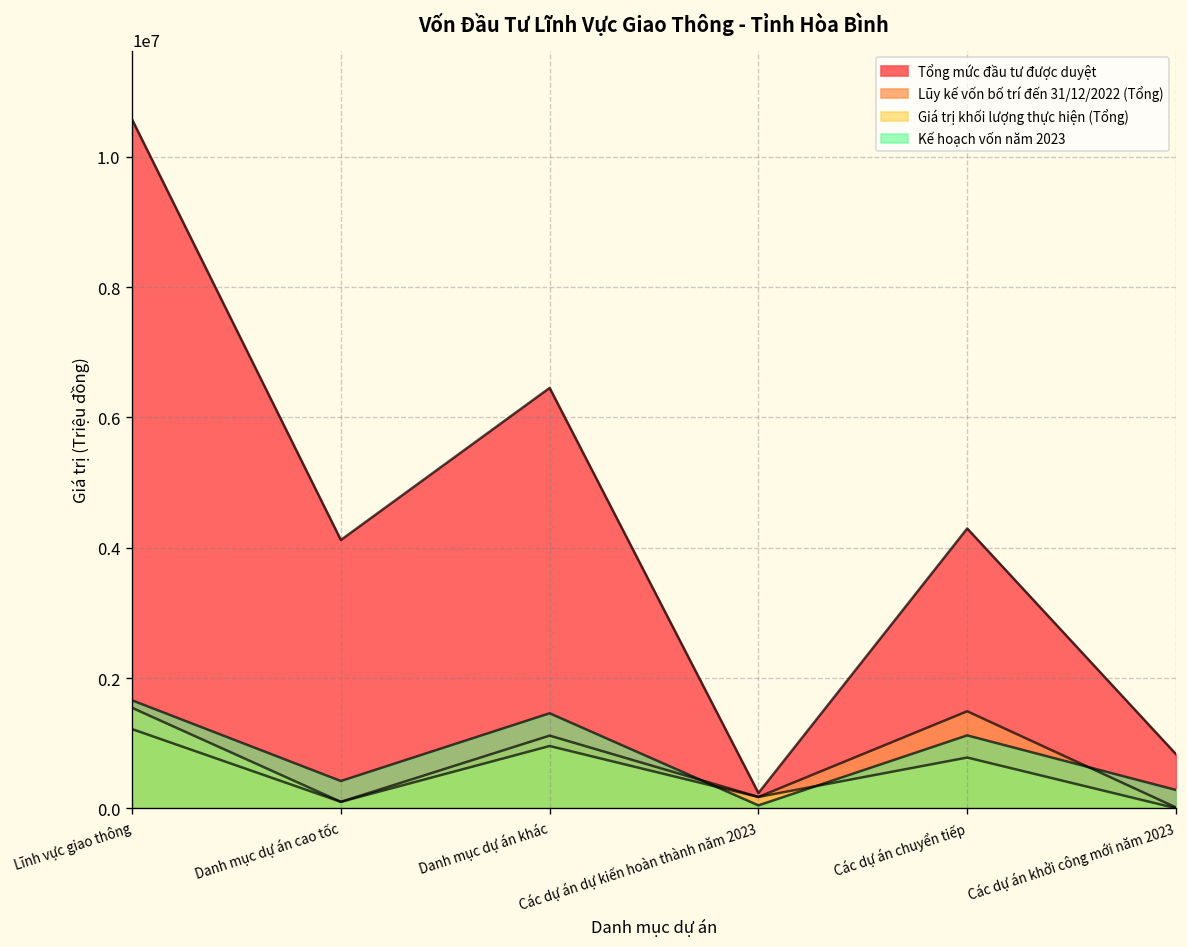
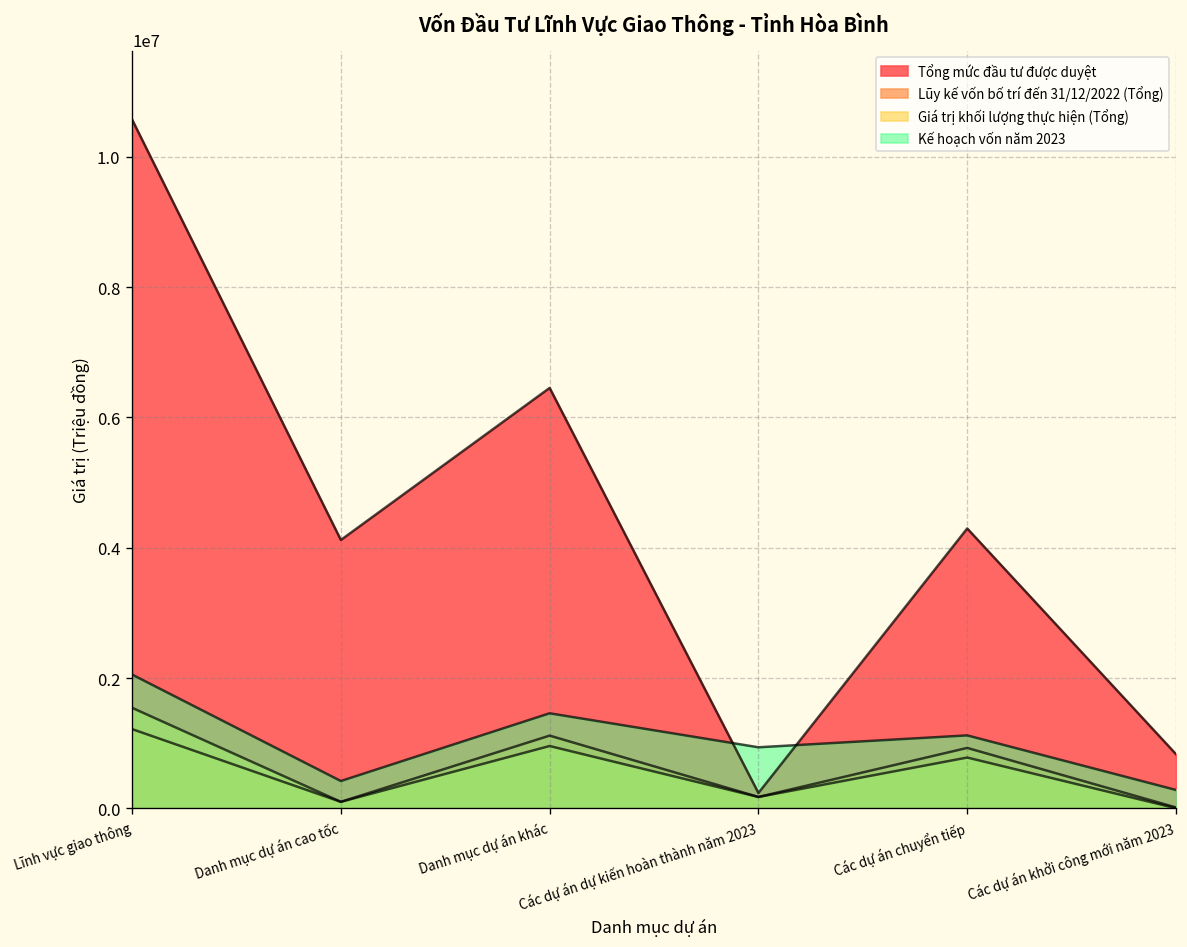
  {
    "Tổng mức đầu tư được duyệt": {
      "Lĩnh vực giao thông": 10600000,
      "Danh mục dự án cao tốc": 4100000,
      "Danh mục dự án khác": 6500000,
      "Các dự án dự kiến hoàn thành năm 2023": 200000,
      "Các dự án chuyển tiếp": 4300000,
      "Các dự án khởi công mới năm 2023": 800000
    },
    "Lũy kế vốn bố trí đến 31/12/2022 (Tổng)": {
      "Lĩnh vực giao thông": 1200000,
      "Danh mục dự án khác": 1100000,
-     "Các dự án chuyển tiếp": 1500000
+     "Các dự án chuyển tiếp": 900000
    },
    "Giá trị khối lượng thực hiện (Tổng)": {
      "Lĩnh vực giao thông": 1500000,
      "Danh mục dự án khác": 1000000,
      "Các dự án chuyển tiếp": 800000
    },
    "Kế hoạch vốn năm 2023": {
-     "Lĩnh vực giao thông": 1700000,
+     "Lĩnh vực giao thông": 2100000,
      "Danh mục dự án cao tốc": 400000,
      "Danh mục dự án khác": 1500000,
-     "Các dự án dự kiến hoàn thành năm 2023": 0,
+     "Các dự án dự kiến hoàn thành năm 2023": 900000,
      "Các dự án chuyển tiếp": 1100000,
      "Các dự án khởi công mới năm 2023": 300000
    }
  }
